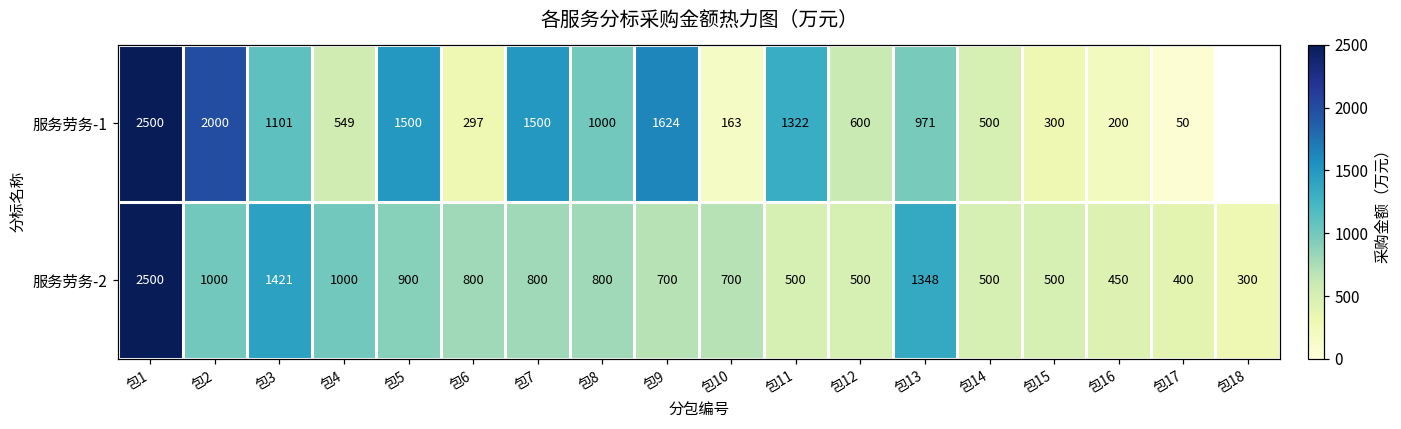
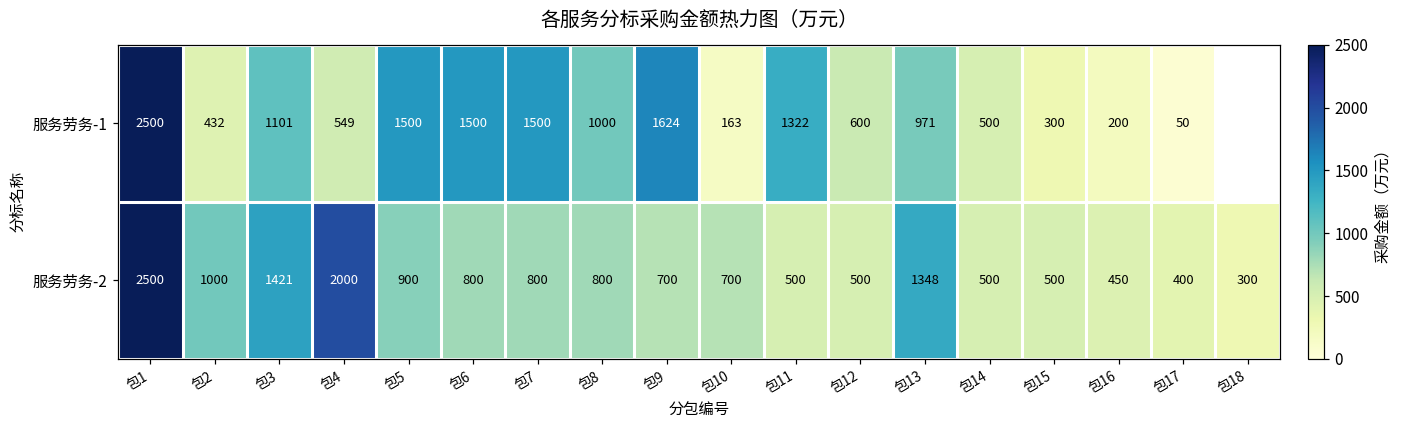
  {
    "服务劳务-1": {
      "包1": 2500,
-     "包2": 2000,
+     "包2": 432,
      "包3": 1101,
      "包4": 549,
      "包5": 1500,
-     "包6": 297,
+     "包6": 1500,
      "包7": 1500,
      "包8": 1000,
      "包9": 1624,
      "包10": 163,
      "包11": 1322,
      "包12": 600,
      "包13": 971,
      "包14": 500,
      "包15": 300,
      "包16": 200,
      "包17": 50
    },
    "服务劳务-2": {
      "包1": 2500,
      "包2": 1000,
      "包3": 1421,
-     "包4": 1000,
+     "包4": 2000,
      "包5": 900,
      "包6": 800,
      "包7": 800,
      "包8": 800,
      "包9": 700,
      "包10": 700,
      "包11": 500,
      "包12": 500,
      "包13": 1348,
      "包14": 500,
      "包15": 500,
      "包16": 450,
      "包17": 400,
      "包18": 300
    }
  }
